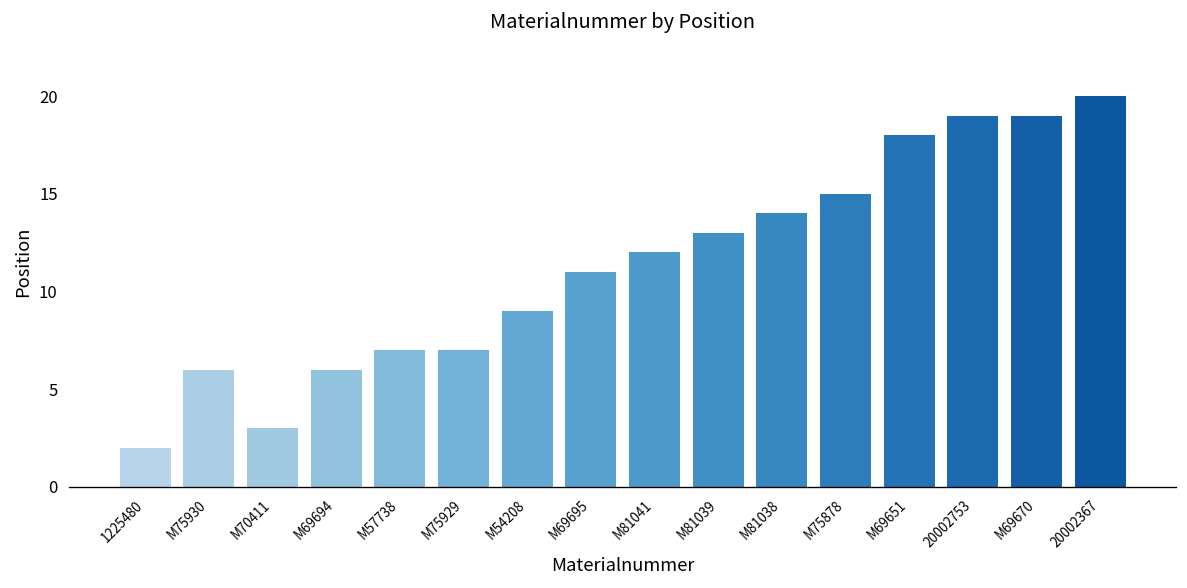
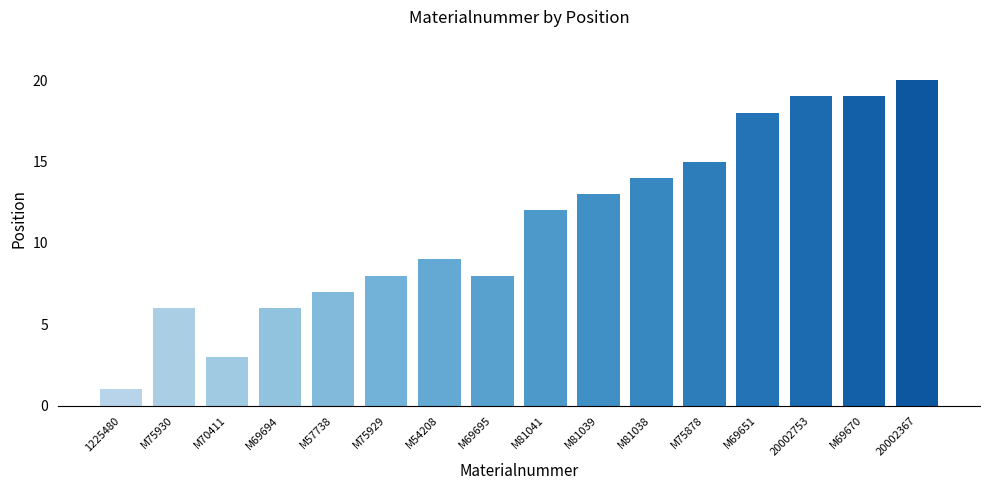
  {
-   "1225480": 2,
+   "1225480": 1,
    "M75930": 6,
    "M70411": 3,
    "M69694": 6,
    "M57738": 7,
-   "M75929": 7,
+   "M75929": 8,
    "M54208": 9,
-   "M69695": 11,
+   "M69695": 8,
    "M81041": 12,
    "M81039": 13,
    "M81038": 14,
    "M75878": 15,
    "M69651": 18,
    "20002753": 19,
    "M69670": 19,
    "20002367": 20
  }
